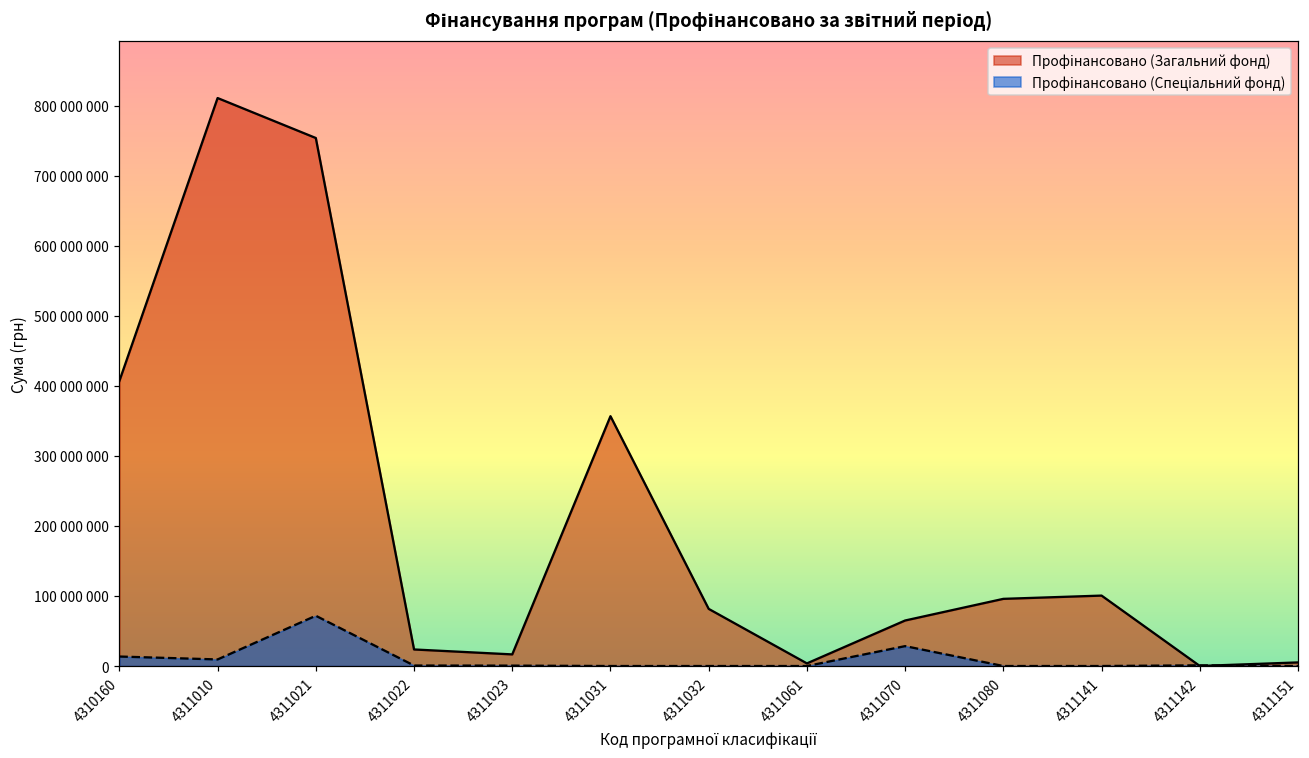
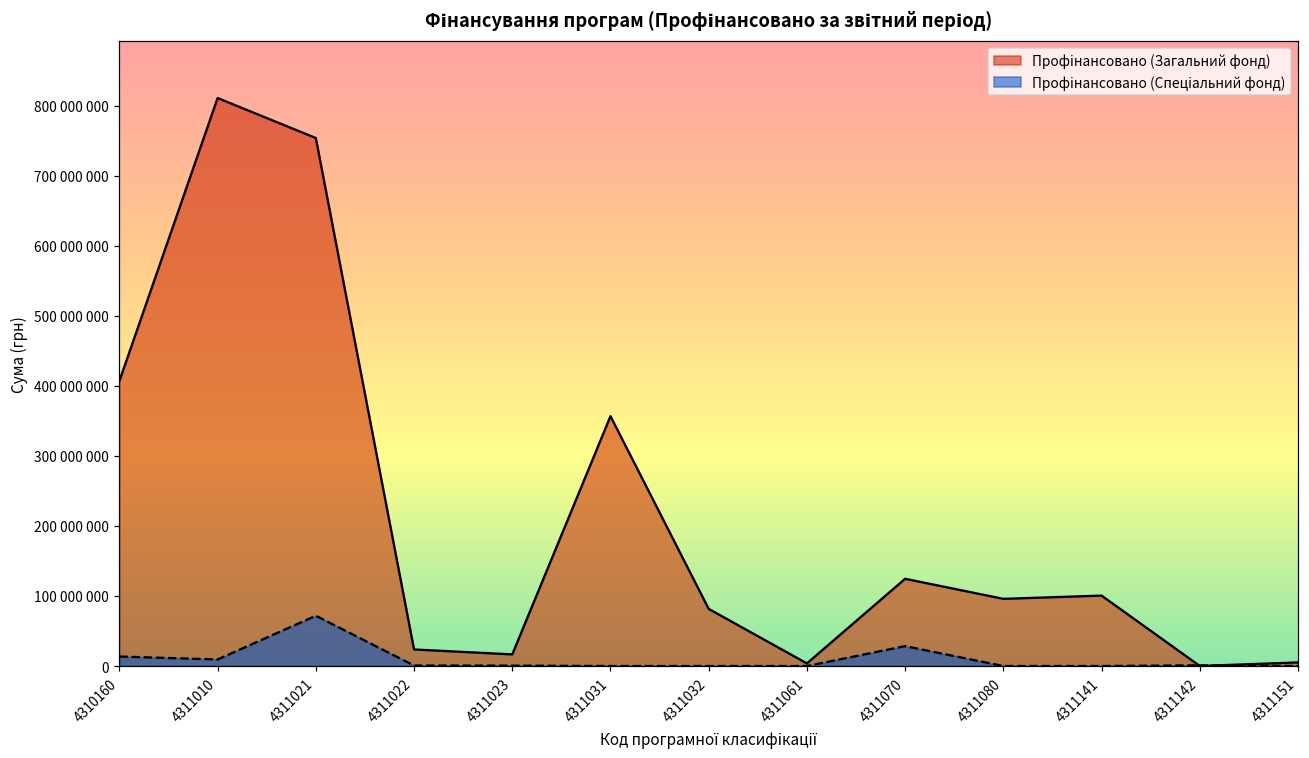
  {
    "Профінансовано (Загальний фонд)": {
      "4310160": 410000000,
      "4311010": 810000000,
      "4311021": 750000000,
      "4311022": 20000000,
      "4311023": 20000000,
      "4311031": 360000000,
      "4311032": 80000000,
-     "4311070": 60000000,
+     "4311070": 120000000,
      "4311080": 100000000,
      "4311141": 100000000,
      "4311151": 10000000
    },
    "Профінансовано (Спеціальний фонд)": {
      "4310160": 10000000,
      "4311010": 10000000,
      "4311021": 70000000,
      "4311022": 0,
      "4311023": 0,
      "4311031": 0,
      "4311032": 0,
      "4311070": 30000000,
      "4311080": 0,
      "4311141": 0,
      "4311151": 0
    }
  }
